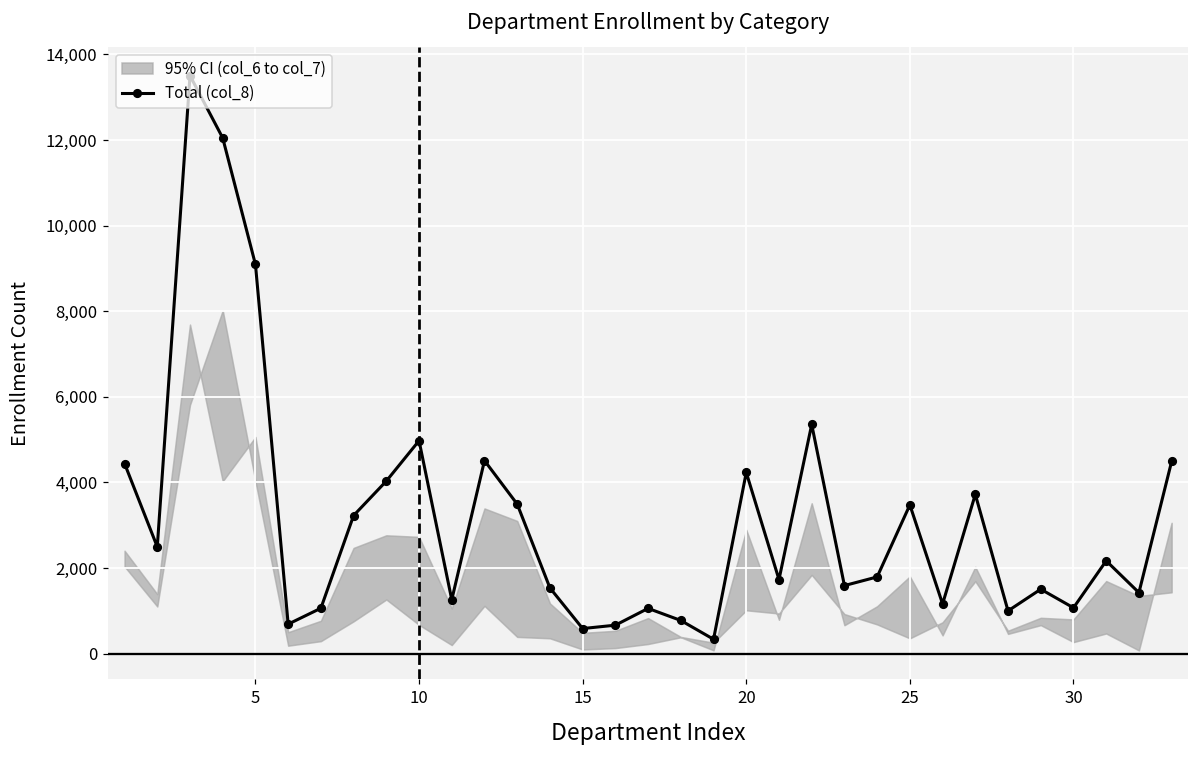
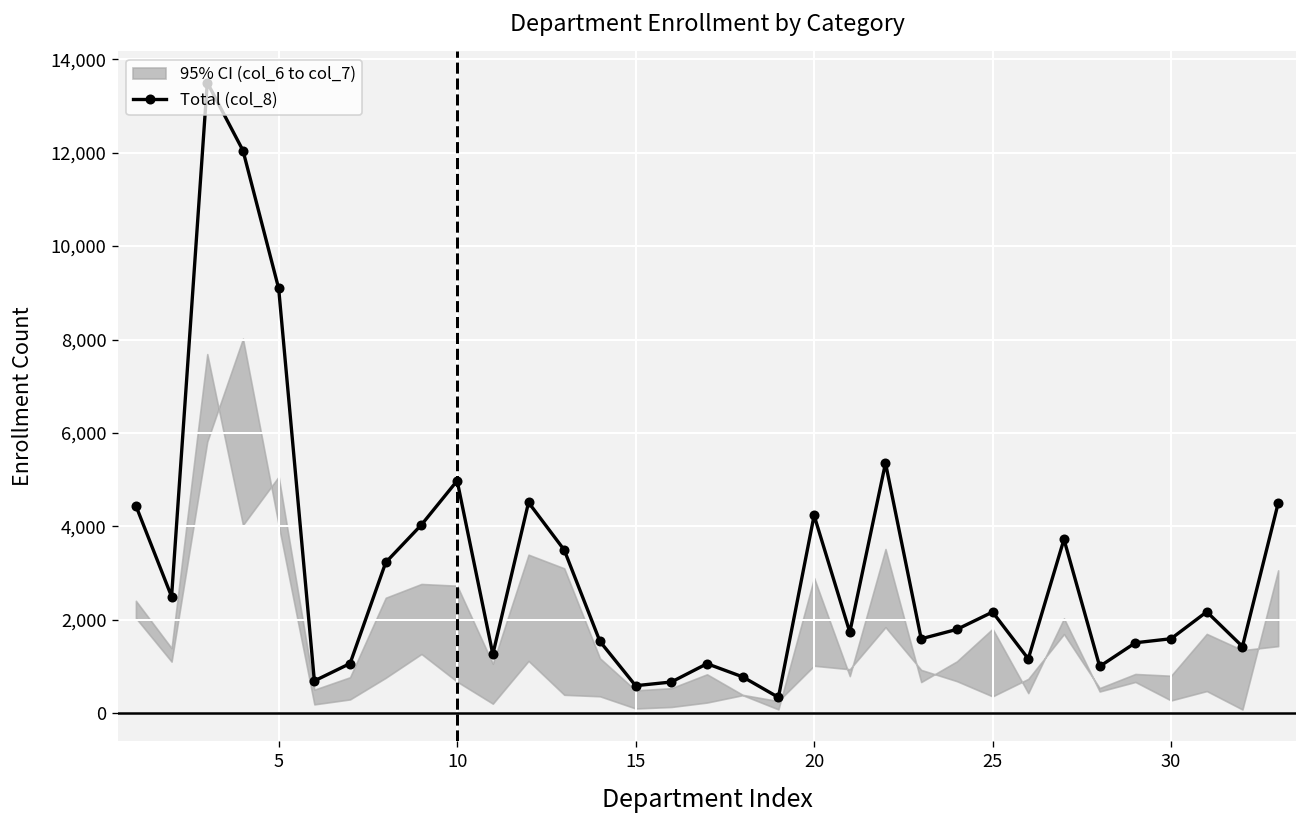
  {
    "Total (col_8)": {
      "5": "9,100",
      "10": "5,000",
      "15": "600",
      "20": "4,200",
-     "25": "3,500",
-     "30": "1,100"
+     "25": "2,200",
+     "30": "1,600"
    }
  }
